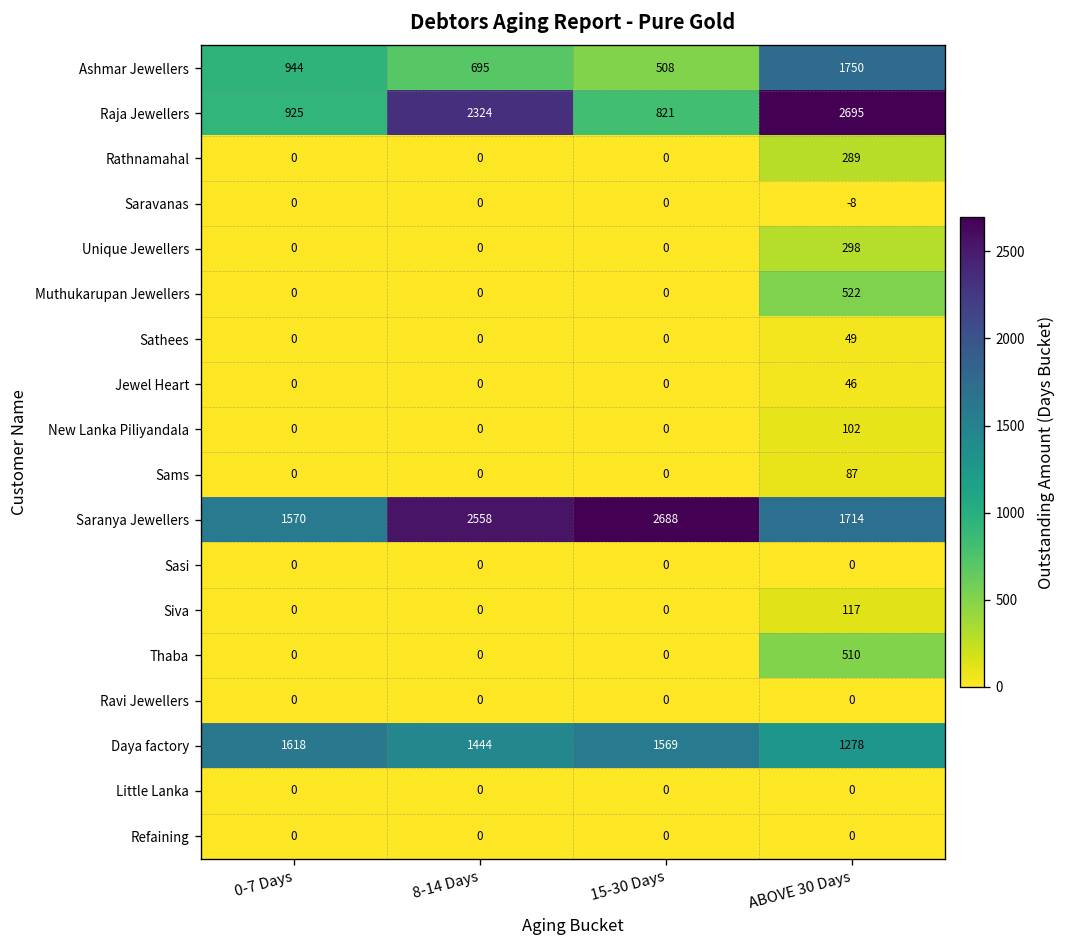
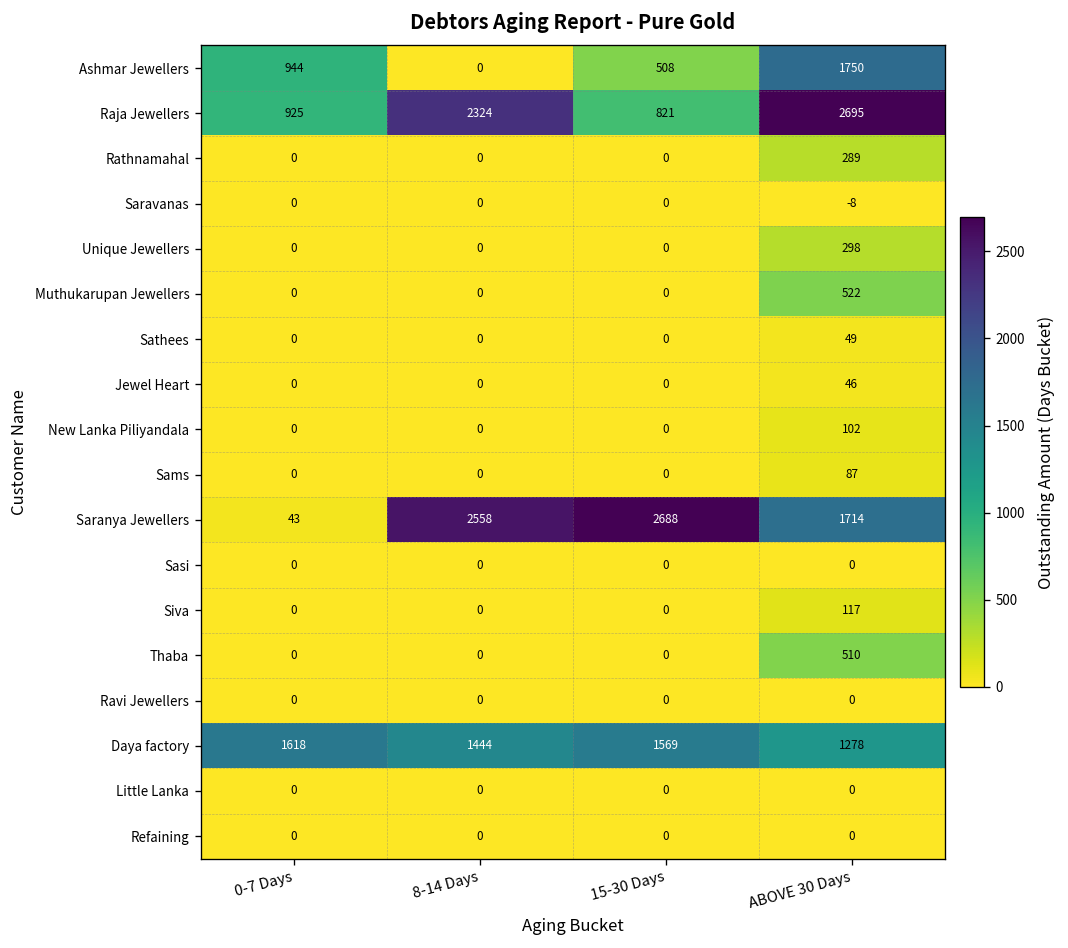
  {
    "Ashmar Jewellers": {
      "0-7 Days": 944,
-     "8-14 Days": 695,
+     "8-14 Days": 0,
      "15-30 Days": 508,
      "ABOVE 30 Days": 1750
    },
    "Raja Jewellers": {
      "0-7 Days": 925,
      "8-14 Days": 2324,
      "15-30 Days": 821,
      "ABOVE 30 Days": 2695
    },
    "Rathnamahal": {
      "0-7 Days": 0,
      "8-14 Days": 0,
      "15-30 Days": 0,
      "ABOVE 30 Days": 289
    },
    "Saravanas": {
      "0-7 Days": 0,
      "8-14 Days": 0,
      "15-30 Days": 0,
      "ABOVE 30 Days": -8
    },
    "Unique Jewellers": {
      "0-7 Days": 0,
      "8-14 Days": 0,
      "15-30 Days": 0,
      "ABOVE 30 Days": 298
    },
    "Muthukarupan Jewellers": {
      "0-7 Days": 0,
      "8-14 Days": 0,
      "15-30 Days": 0,
      "ABOVE 30 Days": 522
    },
    "Sathees": {
      "0-7 Days": 0,
      "8-14 Days": 0,
      "15-30 Days": 0,
      "ABOVE 30 Days": 49
    },
    "Jewel Heart": {
      "0-7 Days": 0,
      "8-14 Days": 0,
      "15-30 Days": 0,
      "ABOVE 30 Days": 46
    },
    "New Lanka Piliyandala": {
      "0-7 Days": 0,
      "8-14 Days": 0,
      "15-30 Days": 0,
      "ABOVE 30 Days": 102
    },
    "Sams": {
      "0-7 Days": 0,
      "8-14 Days": 0,
      "15-30 Days": 0,
      "ABOVE 30 Days": 87
    },
    "Saranya Jewellers": {
-     "0-7 Days": 1570,
+     "0-7 Days": 43,
      "8-14 Days": 2558,
      "15-30 Days": 2688,
      "ABOVE 30 Days": 1714
    },
    "Sasi": {
      "0-7 Days": 0,
      "8-14 Days": 0,
      "15-30 Days": 0,
      "ABOVE 30 Days": 0
    },
    "Siva": {
      "0-7 Days": 0,
      "8-14 Days": 0,
      "15-30 Days": 0,
      "ABOVE 30 Days": 117
    },
    "Thaba": {
      "0-7 Days": 0,
      "8-14 Days": 0,
      "15-30 Days": 0,
      "ABOVE 30 Days": 510
    },
    "Ravi Jewellers": {
      "0-7 Days": 0,
      "8-14 Days": 0,
      "15-30 Days": 0,
      "ABOVE 30 Days": 0
    },
    "Daya factory": {
      "0-7 Days": 1618,
      "8-14 Days": 1444,
      "15-30 Days": 1569,
      "ABOVE 30 Days": 1278
    },
    "Little Lanka": {
      "0-7 Days": 0,
      "8-14 Days": 0,
      "15-30 Days": 0,
      "ABOVE 30 Days": 0
    },
    "Refaining": {
      "0-7 Days": 0,
      "8-14 Days": 0,
      "15-30 Days": 0,
      "ABOVE 30 Days": 0
    }
  }
